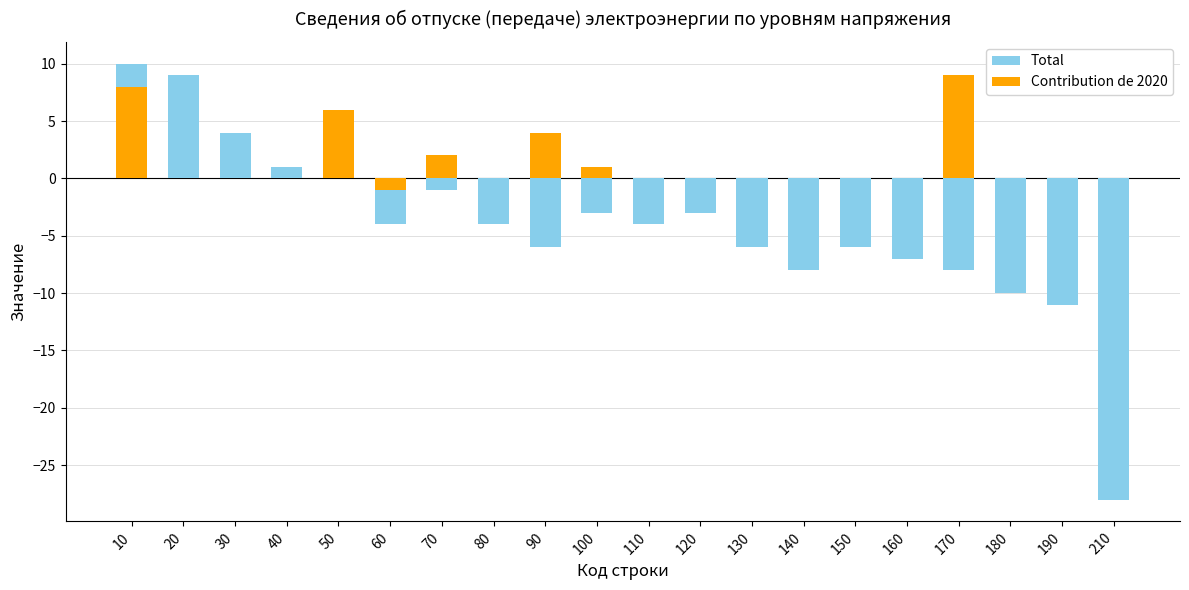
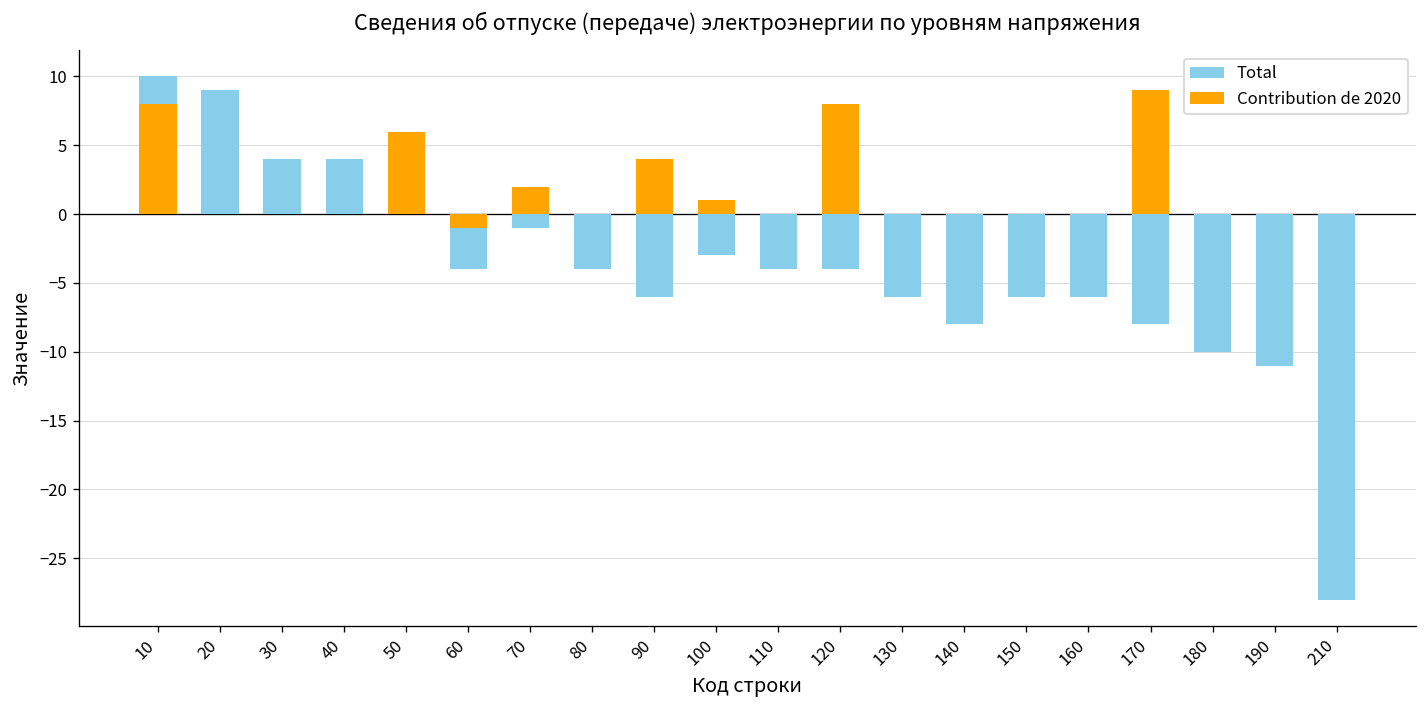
  {
    "Total": {
      "10": 10,
      "20": 9,
      "30": 4,
-     "40": 1,
+     "40": 4,
      "60": -4,
      "70": -1,
      "80": -4,
      "90": -6,
      "100": -3,
      "110": -4,
-     "120": -3,
+     "120": -4,
      "130": -6,
      "140": -8,
      "150": -6,
-     "160": -7,
+     "160": -6,
      "170": -8,
      "180": -10,
      "190": -11,
      "210": -28
    },
    "Contribution de 2020": {
      "20": 0,
      "30": 0,
      "40": 0,
      "50": 6,
      "70": 2,
      "80": 0,
      "90": 4,
      "100": 1,
      "110": 0,
-     "120": 0,
+     "120": 8,
      "130": 0,
      "140": 0,
      "150": 0,
      "160": 0,
      "170": 9,
      "180": 0,
      "190": 0,
      "210": 0
    }
  }
